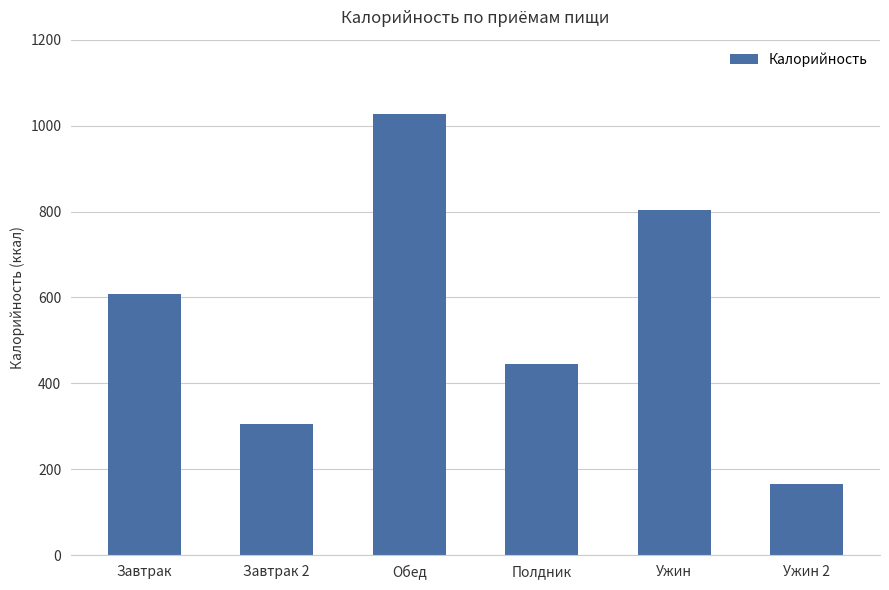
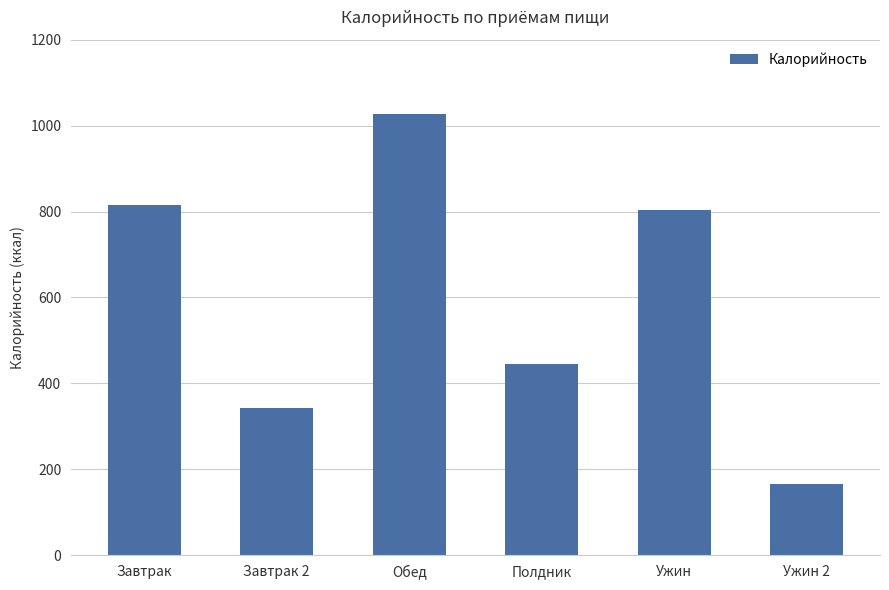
  {
-   "Завтрак": 610,
-   "Завтрак 2": 310,
+   "Завтрак": 820,
+   "Завтрак 2": 340,
    "Обед": 1030,
    "Полдник": 450,
    "Ужин": 800,
    "Ужин 2": 170
  }
